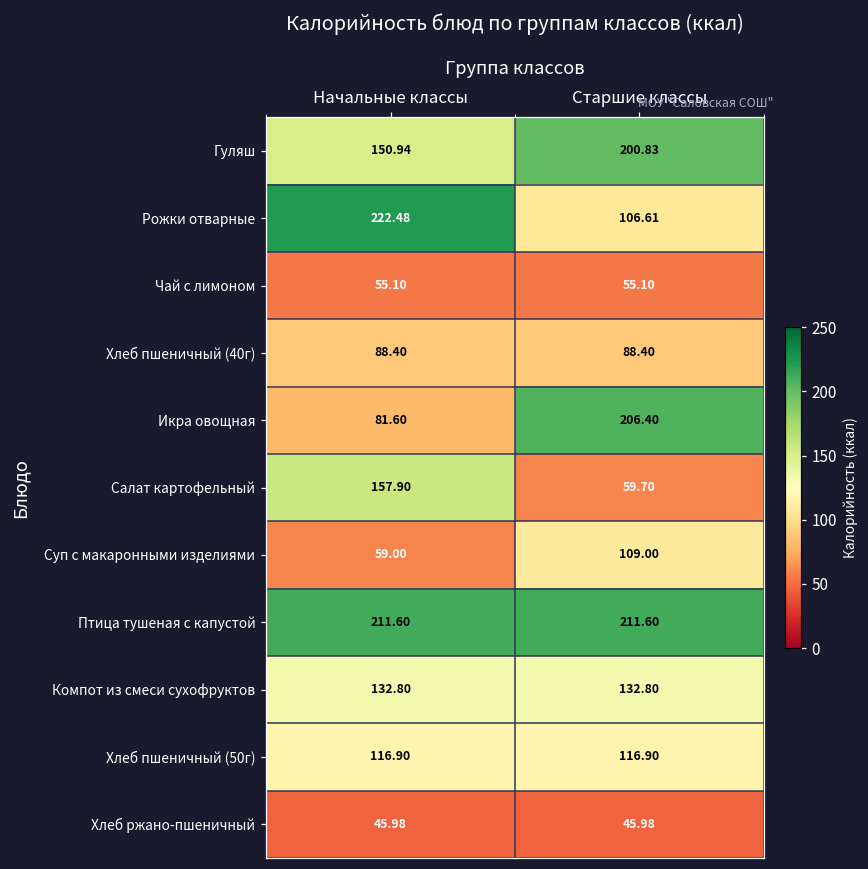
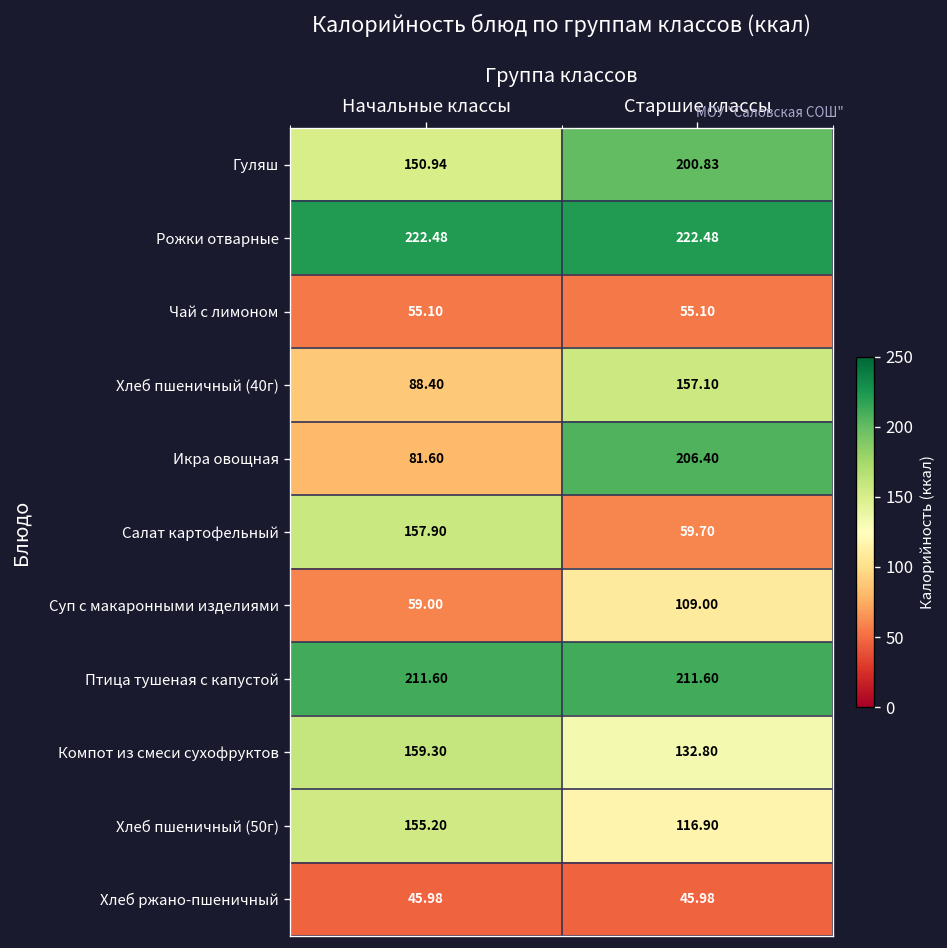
  {
    "Гуляш": {
      "Начальные классы": 150.94,
      "Старшие классы": 200.83
    },
    "Рожки отварные": {
      "Начальные классы": 222.48,
-     "Старшие классы": 106.61
+     "Старшие классы": 222.48
    },
    "Чай с лимоном": {
      "Начальные классы": 55.10,
      "Старшие классы": 55.10
    },
    "Хлеб пшеничный (40г)": {
      "Начальные классы": 88.40,
-     "Старшие классы": 88.40
+     "Старшие классы": 157.10
    },
    "Икра овощная": {
      "Начальные классы": 81.60,
      "Старшие классы": 206.40
    },
    "Салат картофельный": {
      "Начальные классы": 157.90,
      "Старшие классы": 59.70
    },
    "Суп с макаронными изделиями": {
      "Начальные классы": 59.00,
      "Старшие классы": 109.00
    },
    "Птица тушеная с капустой": {
      "Начальные классы": 211.60,
      "Старшие классы": 211.60
    },
    "Компот из смеси сухофруктов": {
-     "Начальные классы": 132.80,
+     "Начальные классы": 159.30,
      "Старшие классы": 132.80
    },
    "Хлеб пшеничный (50г)": {
-     "Начальные классы": 116.90,
+     "Начальные классы": 155.20,
      "Старшие классы": 116.90
    },
    "Хлеб ржано-пшеничный": {
      "Начальные классы": 45.98,
      "Старшие классы": 45.98
    }
  }
